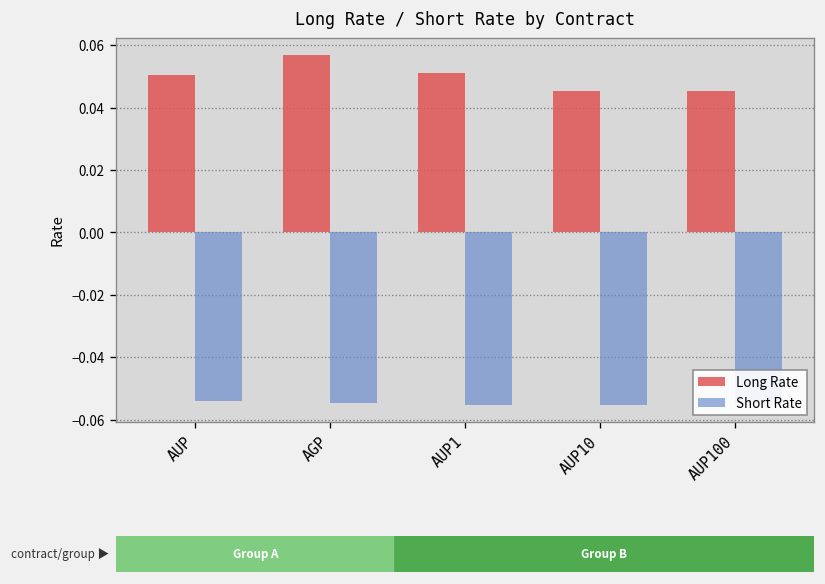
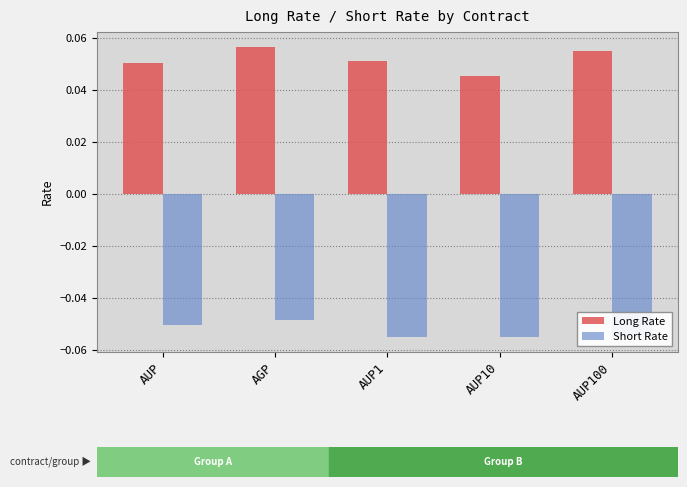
  {
    "Long Rate": {
      "AUP": 0.051,
      "AGP": 0.057,
      "AUP1": 0.051,
      "AUP10": 0.046,
-     "AUP100": 0.045
+     "AUP100": 0.055
    },
    "Short Rate": {
-     "AUP": -0.054,
-     "AGP": -0.055,
+     "AUP": -0.050,
+     "AGP": -0.049,
      "AUP1": -0.055,
      "AUP10": -0.055
    }
  }
